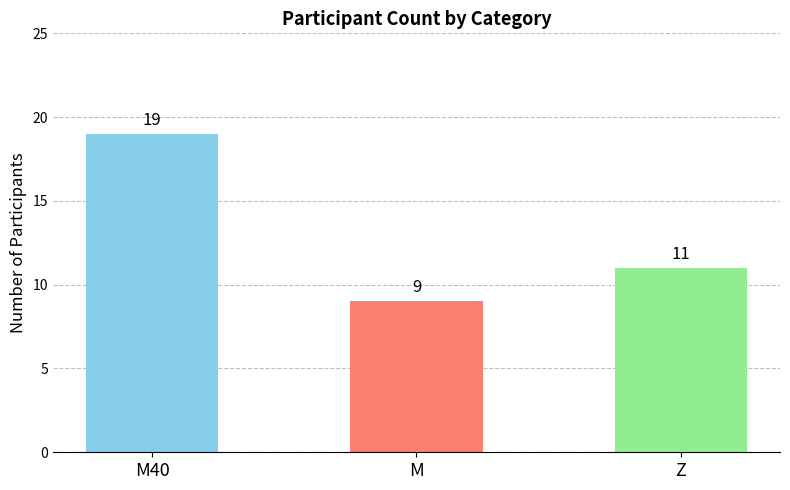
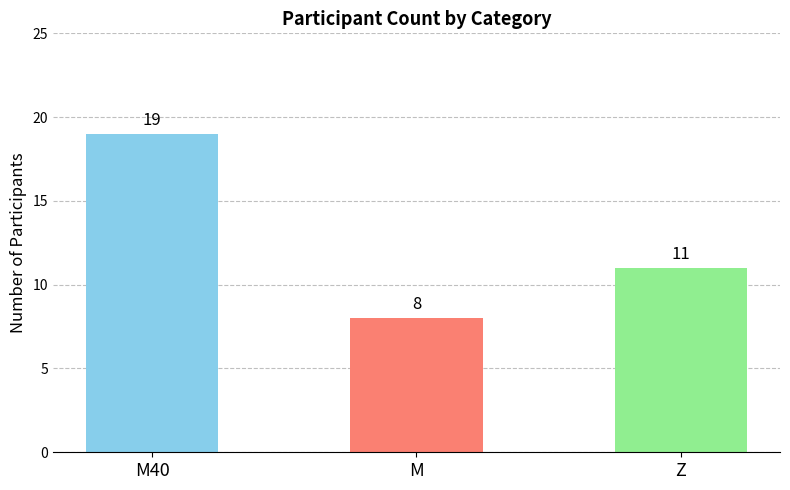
  {
    "M40": 19,
-   "M": 9,
+   "M": 8,
    "Z": 11
  }
